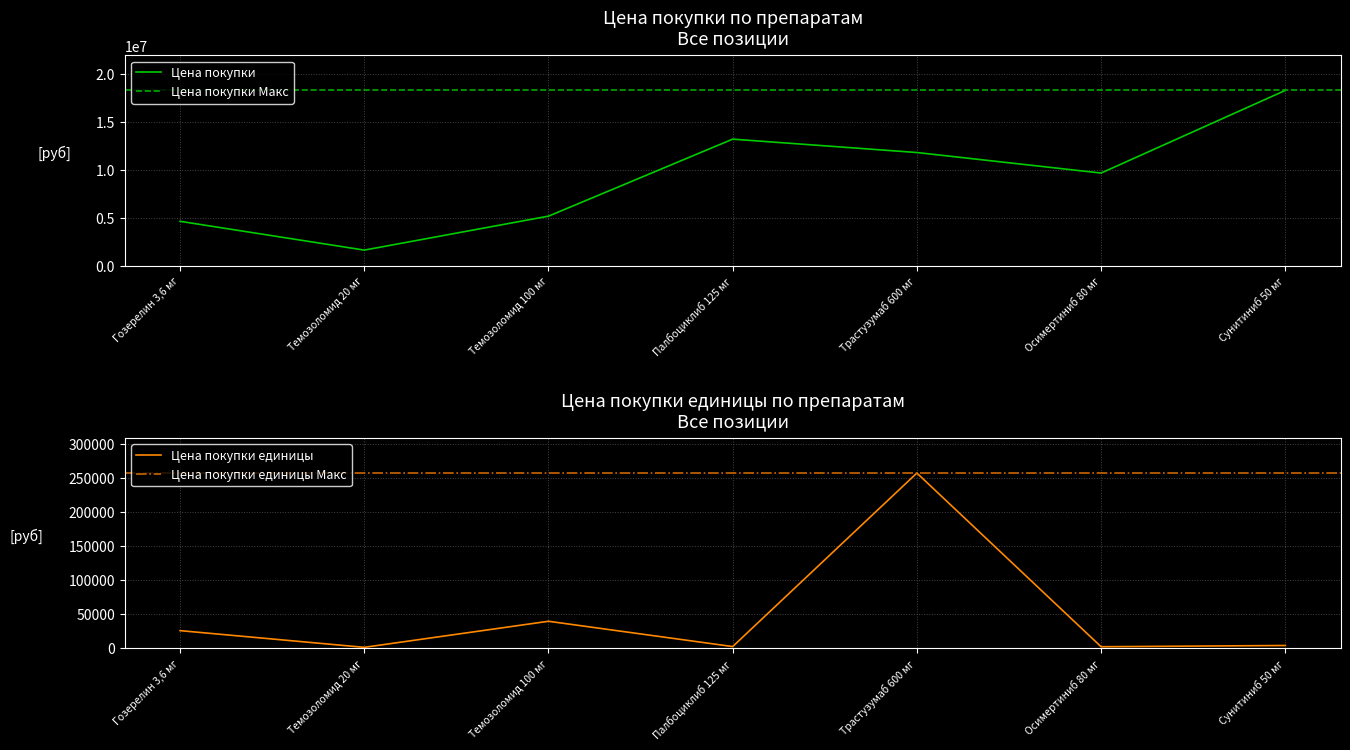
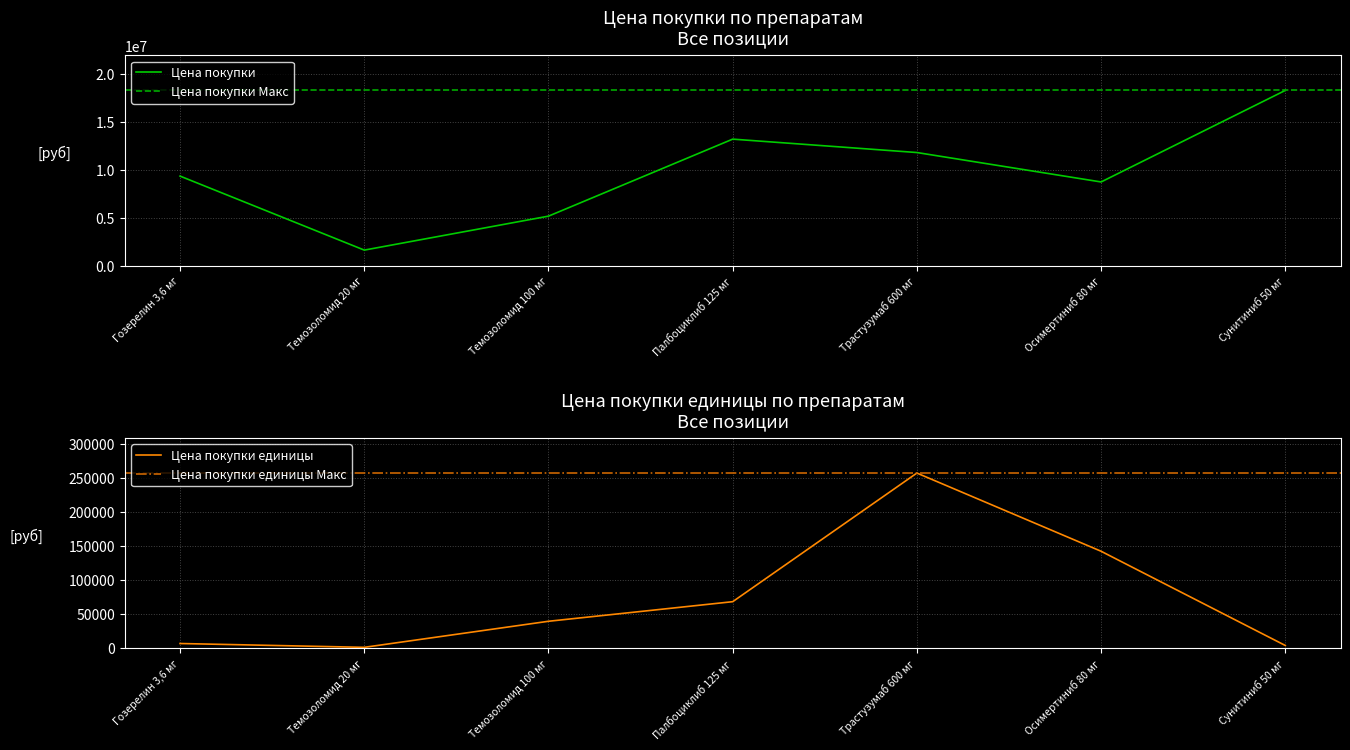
  {
    "Цена покупки по препаратам Все позиции": {
-     "Гозерелин 3,6 мг": 5000000,
+     "Гозерелин 3,6 мг": 9000000,
      "Темозоломид 20 мг": 2000000,
      "Темозоломид 100 мг": 5000000,
      "Палбоциклиб 125 мг": 13000000,
      "Трастузумаб 600 мг": 12000000,
-     "Осимертиниб 80 мг": 10000000,
+     "Осимертиниб 80 мг": 9000000,
      "Сунитиниб 50 мг": 18000000
    },
    "Цена покупки единицы по препаратам Все позиции": {
-     "Гозерелин 3,6 мг": 30000,
+     "Гозерелин 3,6 мг": 10000,
      "Темозоломид 20 мг": 0,
      "Темозоломид 100 мг": 40000,
-     "Палбоциклиб 125 мг": 0,
+     "Палбоциклиб 125 мг": 70000,
      "Трастузумаб 600 мг": 260000,
-     "Осимертиниб 80 мг": 0,
+     "Осимертиниб 80 мг": 140000,
      "Сунитиниб 50 мг": 0
    }
  }
